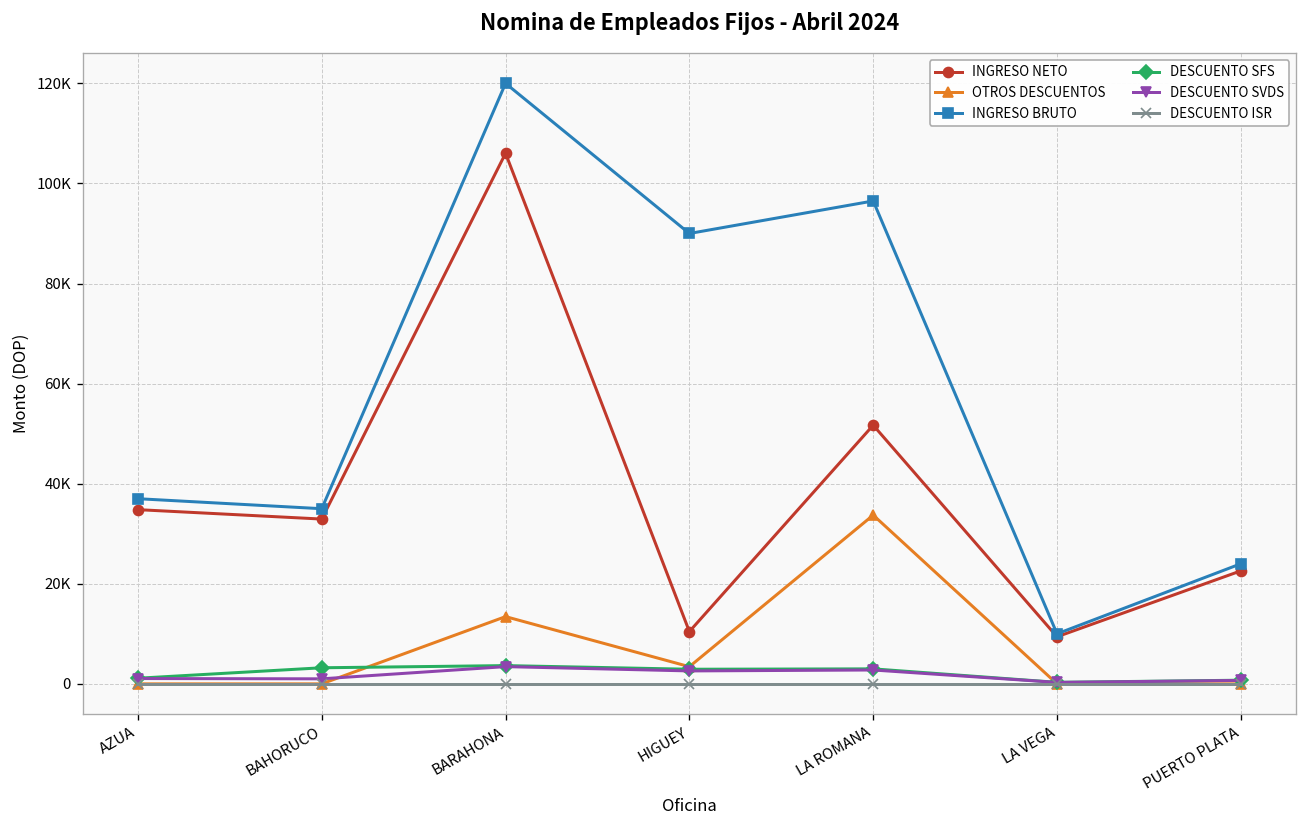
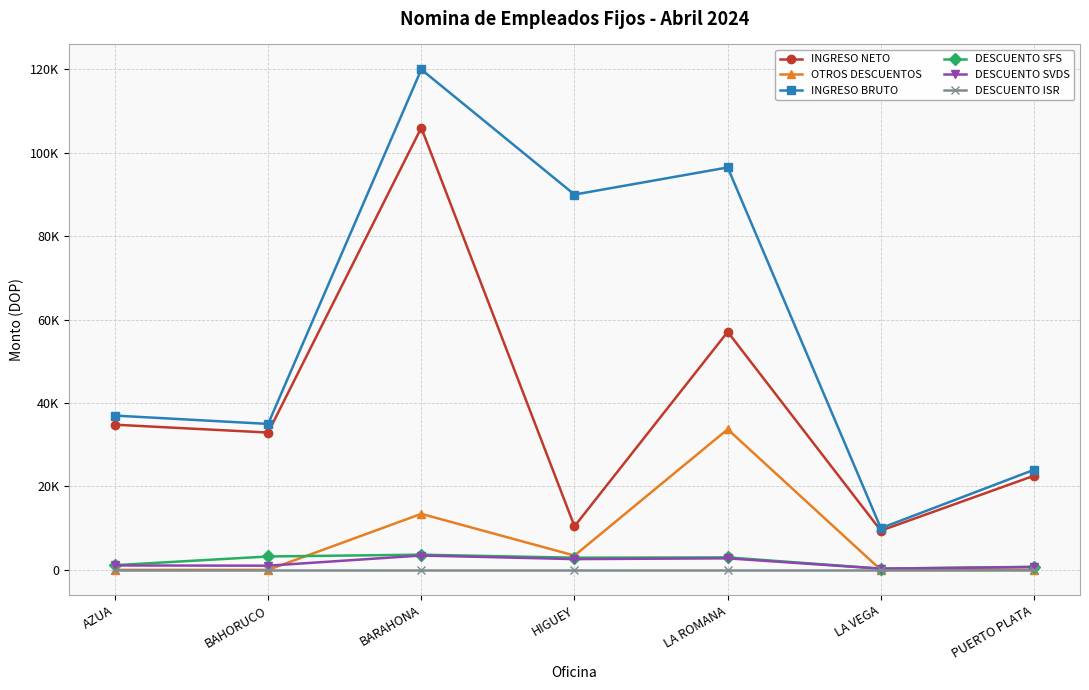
  {
    "INGRESO NETO": {
      "AZUA": 35000,
      "BAHORUCO": 33000,
      "BARAHONA": 106000,
      "HIGUEY": 10000,
-     "LA ROMANA": 52000,
+     "LA ROMANA": 57000,
      "PUERTO PLATA": 23000
    },
    "OTROS DESCUENTOS": {
      "BARAHONA": 13000,
      "LA ROMANA": 34000
    },
    "INGRESO BRUTO": {
      "AZUA": 37000,
      "BAHORUCO": 35000,
      "BARAHONA": 120000,
      "HIGUEY": 90000,
      "LA ROMANA": 97000,
      "PUERTO PLATA": 24000
    },
    "DESCUENTO SFS": {
      "BAHORUCO": 3000
    },
    "DESCUENTO SVDS": {
      "BAHORUCO": 1000
    },
    "DESCUENTO ISR": {
      "BARAHONA": 0,
      "HIGUEY": 0,
      "LA ROMANA": 0
    }
  }
